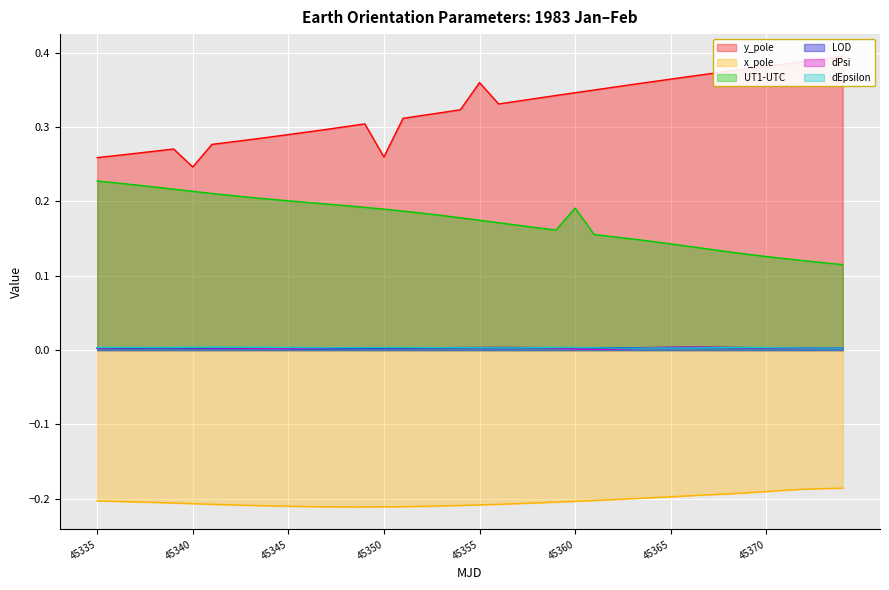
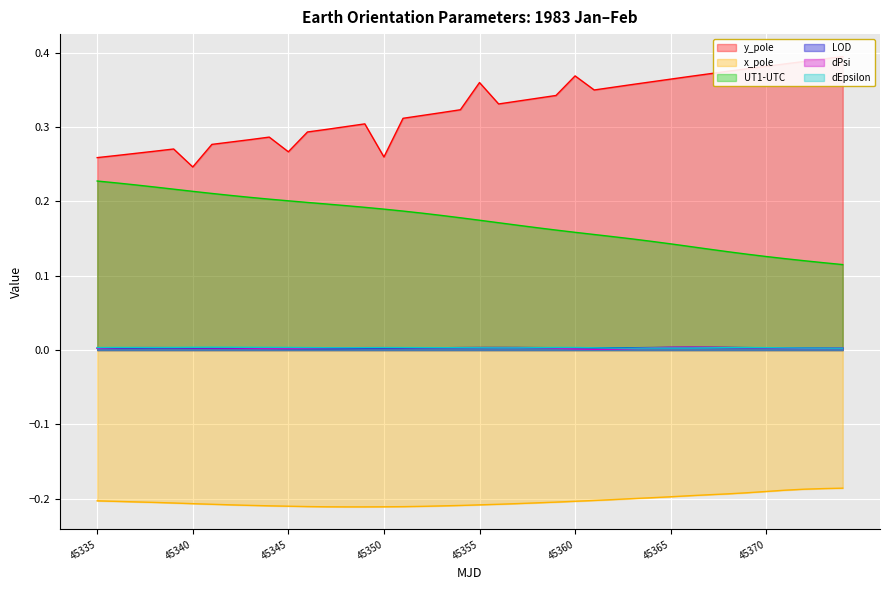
  {
    "y_pole": {
      "45335": 0.26,
      "45340": 0.25,
-     "45345": 0.29,
+     "45345": 0.27,
      "45350": 0.26,
      "45355": 0.36,
-     "45360": 0.35,
+     "45360": 0.37,
      "45365": 0.36
    },
    "UT1-UTC": {
      "45335": 0.23,
      "45340": 0.21,
      "45345": 0.20,
      "45350": 0.19,
      "45355": 0.17,
-     "45360": 0.19,
+     "45360": 0.16,
      "45365": 0.14,
      "45370": 0.13
    }
  }
